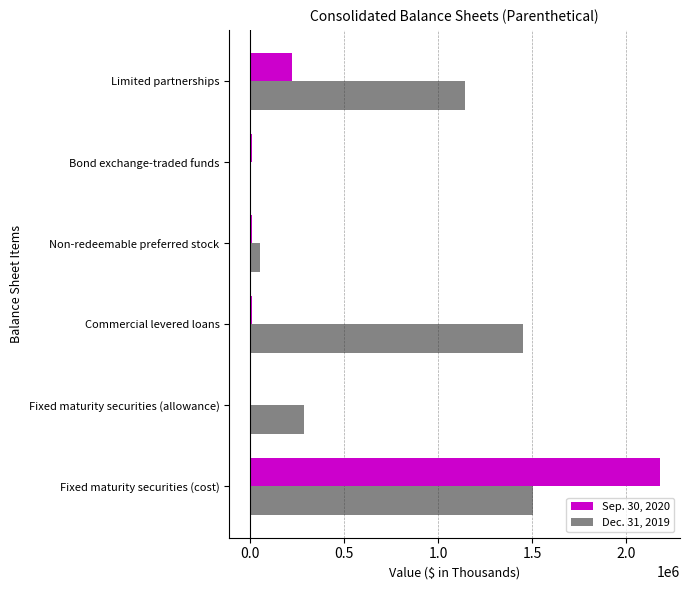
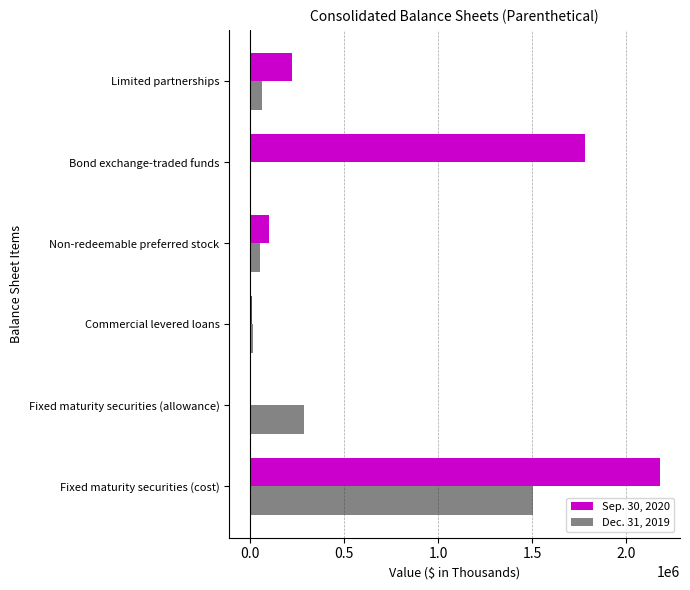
  {
    "Sep. 30, 2020": {
      "Limited partnerships": 220000,
-     "Bond exchange-traded funds": 10000,
-     "Non-redeemable preferred stock": 10000,
+     "Bond exchange-traded funds": 1780000,
+     "Non-redeemable preferred stock": 100000,
      "Fixed maturity securities (cost)": 2180000
    },
    "Dec. 31, 2019": {
-     "Limited partnerships": 1140000,
+     "Limited partnerships": 60000,
      "Bond exchange-traded funds": 0,
      "Non-redeemable preferred stock": 60000,
-     "Commercial levered loans": 1450000,
+     "Commercial levered loans": 10000,
      "Fixed maturity securities (allowance)": 290000,
      "Fixed maturity securities (cost)": 1510000
    }
  }
